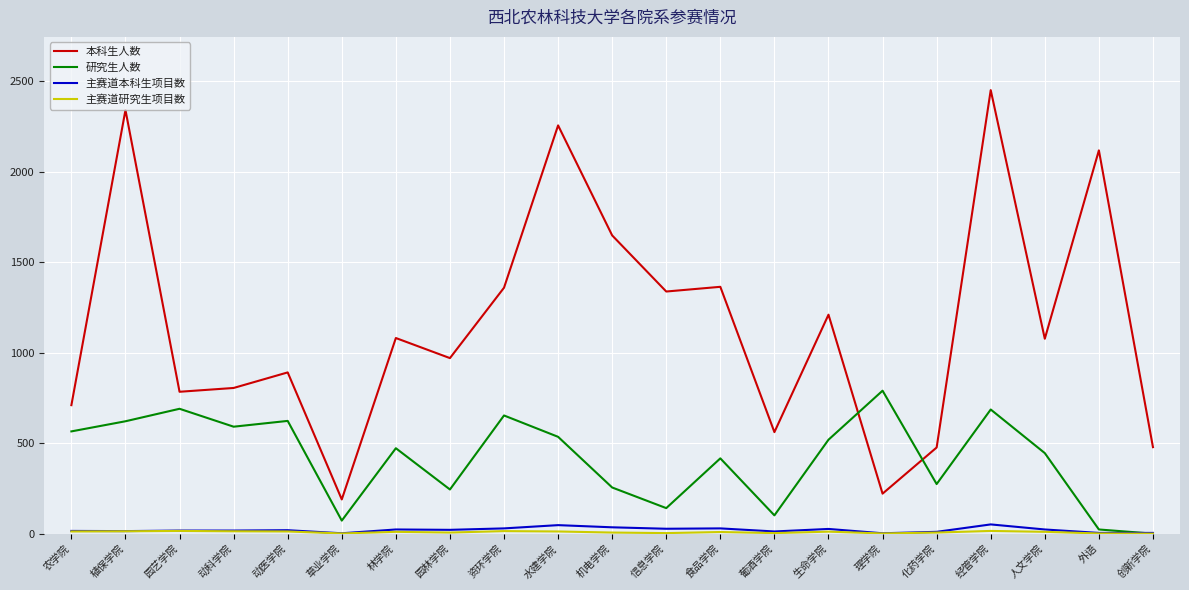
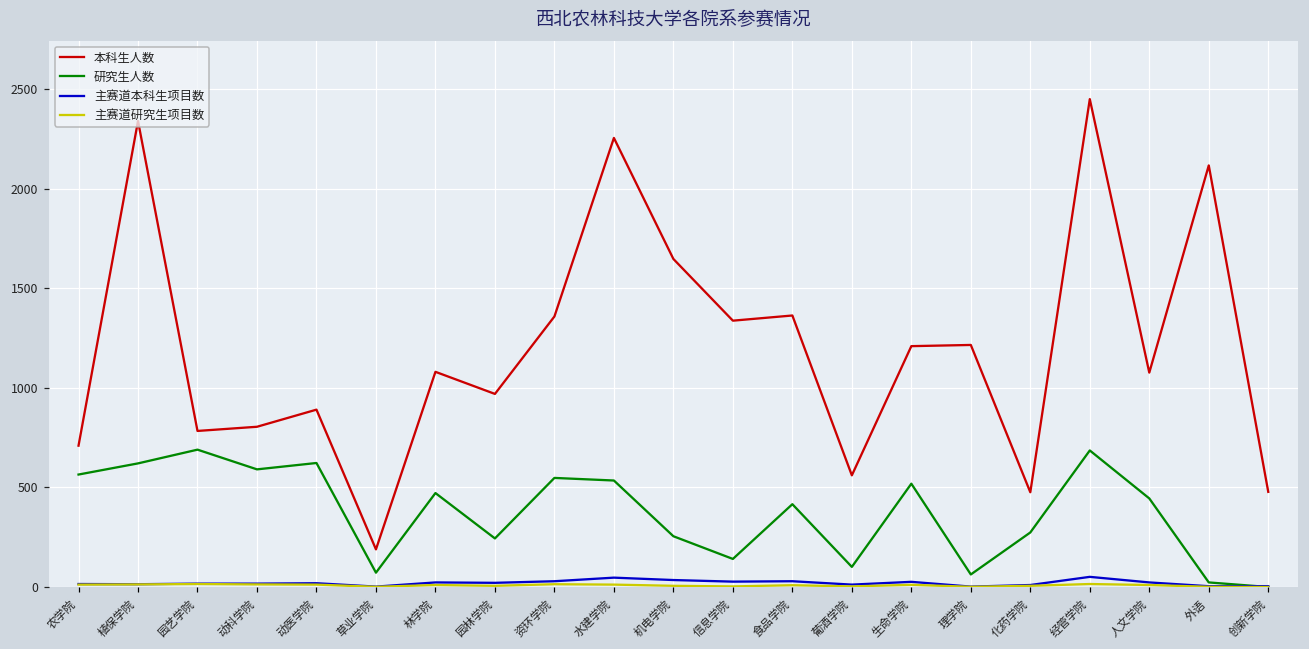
  {
    "本科生人数": {
      "农学院": 710,
      "植保学院": 2340,
      "园艺学院": 780,
      "动科学院": 810,
      "动医学院": 890,
      "草业学院": 190,
      "林学院": 1080,
      "园林学院": 970,
      "资环学院": 1360,
      "水建学院": 2260,
      "机电学院": 1650,
      "信息学院": 1340,
      "食品学院": 1360,
      "葡酒学院": 560,
      "生命学院": 1210,
-     "理学院": 220,
+     "理学院": 1220,
      "化药学院": 480,
      "经管学院": 2450,
      "人文学院": 1080,
      "外语": 2120,
      "创新学院": 480
    },
    "研究生人数": {
      "农学院": 570,
      "植保学院": 620,
      "园艺学院": 690,
      "动科学院": 590,
      "动医学院": 620,
      "草业学院": 70,
      "林学院": 470,
      "园林学院": 240,
-     "资环学院": 650,
+     "资环学院": 550,
      "水建学院": 540,
      "机电学院": 260,
      "信息学院": 140,
      "食品学院": 420,
      "葡酒学院": 100,
      "生命学院": 520,
-     "理学院": 790,
+     "理学院": 60,
      "化药学院": 270,
      "经管学院": 690,
      "人文学院": 450,
      "外语": 20
    },
    "主赛道本科生项目数": {
      "园林学院": 20,
      "资环学院": 30,
      "水建学院": 50,
      "机电学院": 40,
      "信息学院": 30,
      "食品学院": 30,
      "生命学院": 30,
      "经管学院": 50
    },
    "主赛道研究生项目数": {
      "园林学院": 10,
      "资环学院": 10,
      "水建学院": 10,
      "机电学院": 10,
      "信息学院": 0,
      "食品学院": 10,
      "生命学院": 10,
      "经管学院": 20
    }
  }
